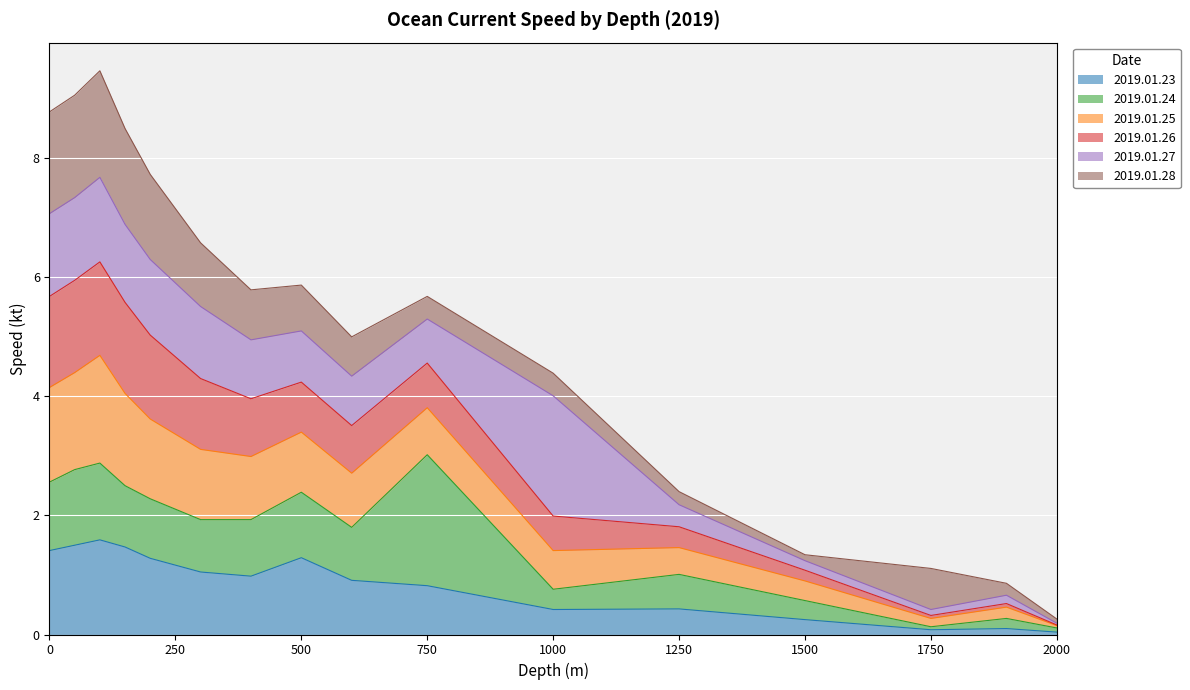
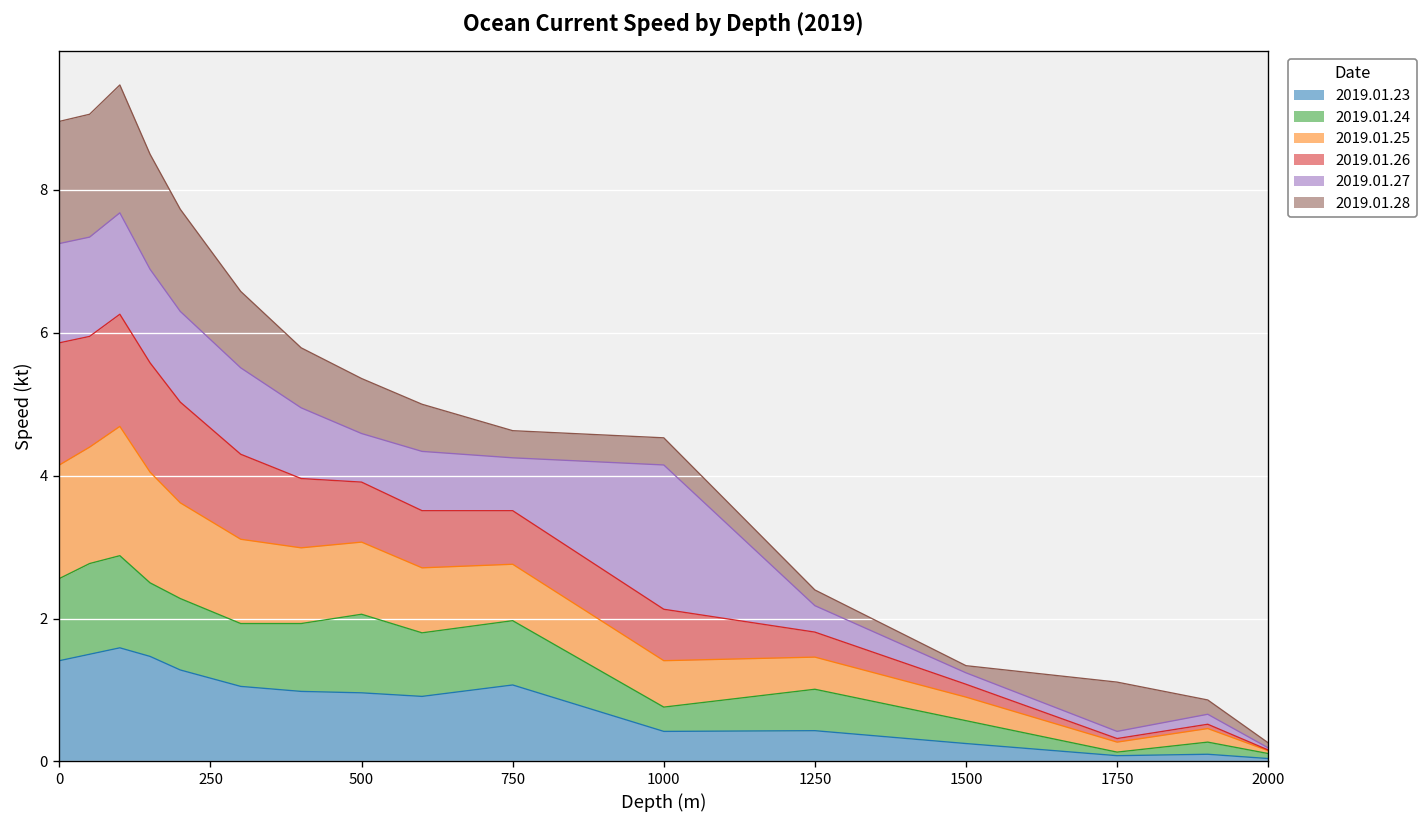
  {
    "2019.01.23": {
      "0": 1.4,
-     "500": 1.3,
-     "750": 0.8,
+     "500": 1.0,
+     "750": 1.1,
      "1000": 0.4,
      "1250": 0.4,
      "1500": 0.3,
      "1750": 0.1,
      "2000": 0.0
    },
    "2019.01.24": {
      "0": 1.1,
      "500": 1.1,
-     "750": 2.2,
+     "750": 0.9,
      "1000": 0.3,
      "1250": 0.6,
      "1500": 0.3,
      "1750": 0.1
    },
    "2019.01.25": {
      "0": 1.6,
      "500": 1.0,
      "750": 0.8,
      "1000": 0.7,
      "1250": 0.4,
      "1500": 0.3,
      "1750": 0.1
    },
    "2019.01.26": {
-     "0": 1.5,
+     "0": 1.7,
      "500": 0.8,
      "750": 0.8,
-     "1000": 0.6,
+     "1000": 0.7,
      "1250": 0.4,
      "1500": 0.2,
      "1750": 0.0
    },
    "2019.01.27": {
      "0": 1.4,
-     "500": 0.9,
+     "500": 0.7,
      "750": 0.7,
      "1000": 2.0,
      "1250": 0.4,
      "1500": 0.2,
      "1750": 0.1
    },
    "2019.01.28": {
      "0": 1.7,
      "500": 0.8,
      "750": 0.4,
      "1000": 0.4,
      "1250": 0.2,
      "1500": 0.1,
      "1750": 0.7,
      "2000": 0.1
    }
  }
